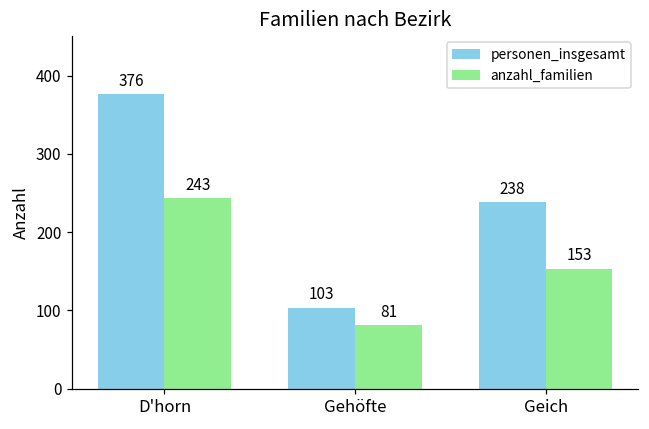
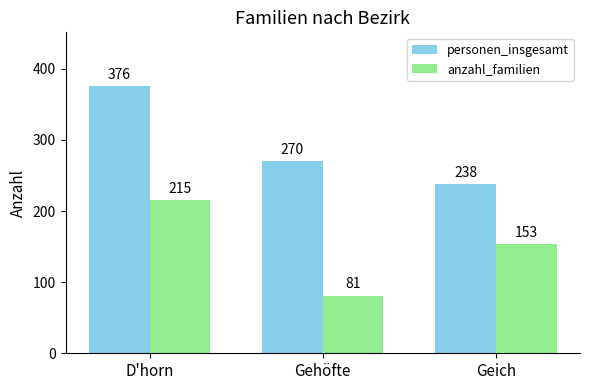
  {
    "personen_insgesamt": {
      "D'horn": 376,
-     "Gehöfte": 103,
+     "Gehöfte": 270,
      "Geich": 238
    },
    "anzahl_familien": {
-     "D'horn": 243,
+     "D'horn": 215,
      "Gehöfte": 81,
      "Geich": 153
    }
  }
